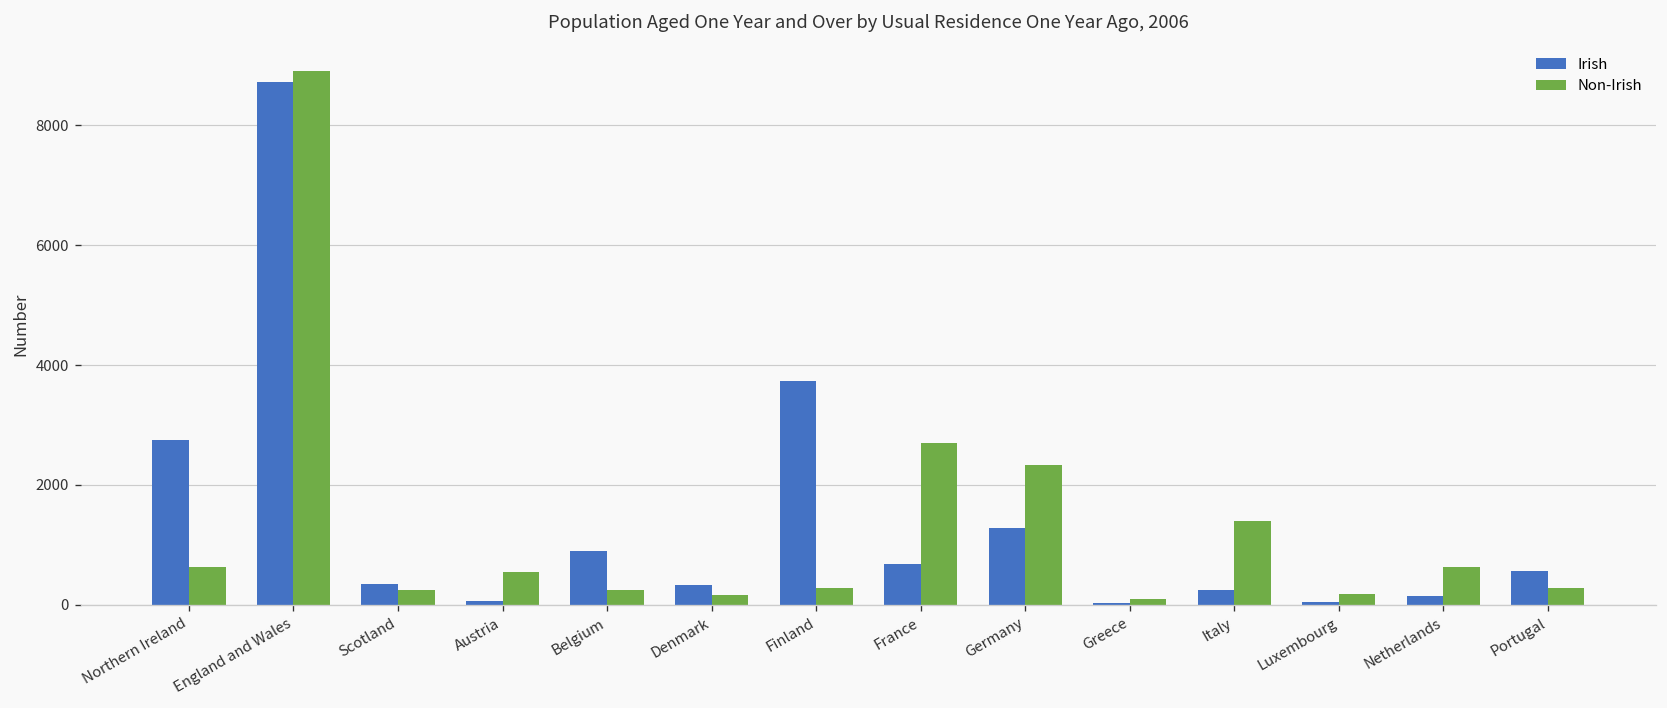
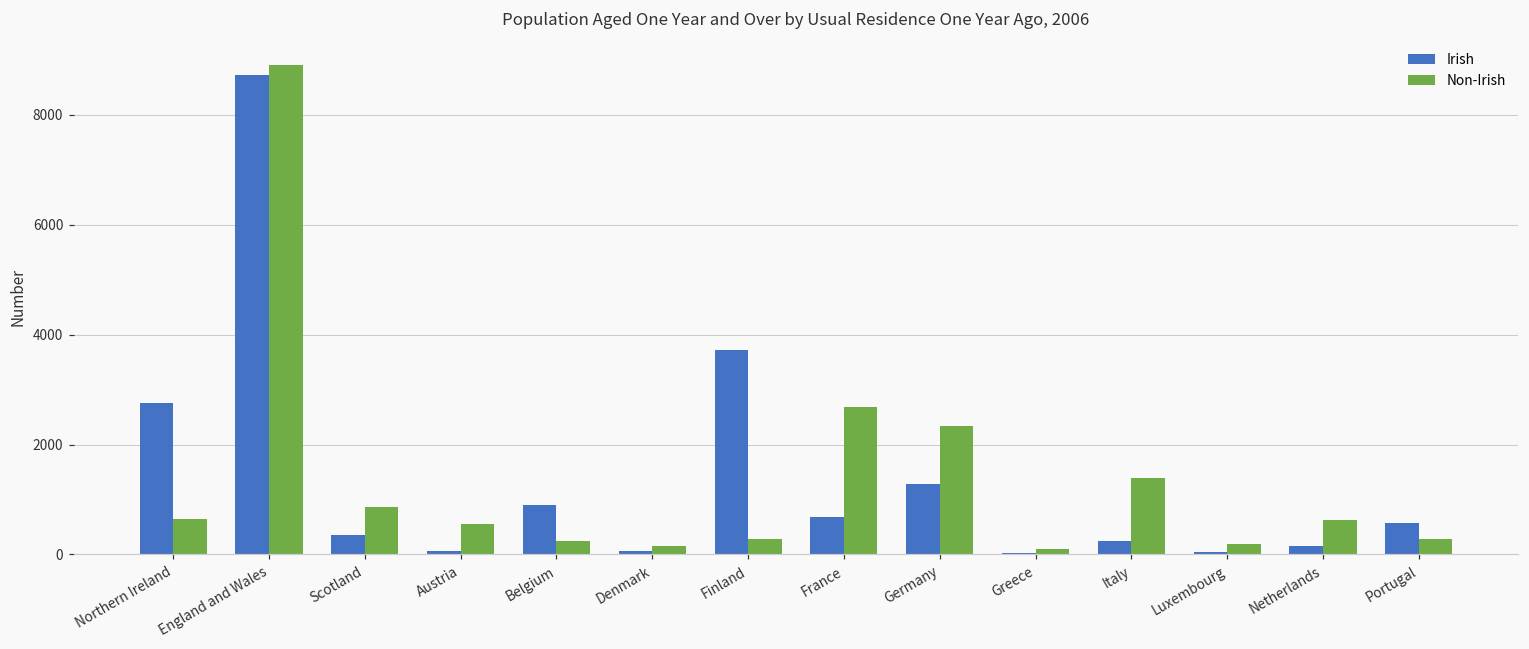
  {
    "Irish": {
      "Northern Ireland": 2800,
      "England and Wales": 8700,
      "Scotland": 300,
      "Austria": 100,
      "Belgium": 900,
-     "Denmark": 300,
+     "Denmark": 100,
      "Finland": 3700,
      "France": 700,
      "Germany": 1300,
      "Italy": 300,
      "Netherlands": 200,
      "Portugal": 600
    },
    "Non-Irish": {
      "Northern Ireland": 600,
      "England and Wales": 8900,
-     "Scotland": 200,
+     "Scotland": 900,
      "Austria": 500,
      "Belgium": 200,
      "Denmark": 200,
      "Finland": 300,
      "France": 2700,
      "Germany": 2300,
      "Greece": 100,
      "Italy": 1400,
      "Luxembourg": 200,
      "Netherlands": 600,
      "Portugal": 300
    }
  }
